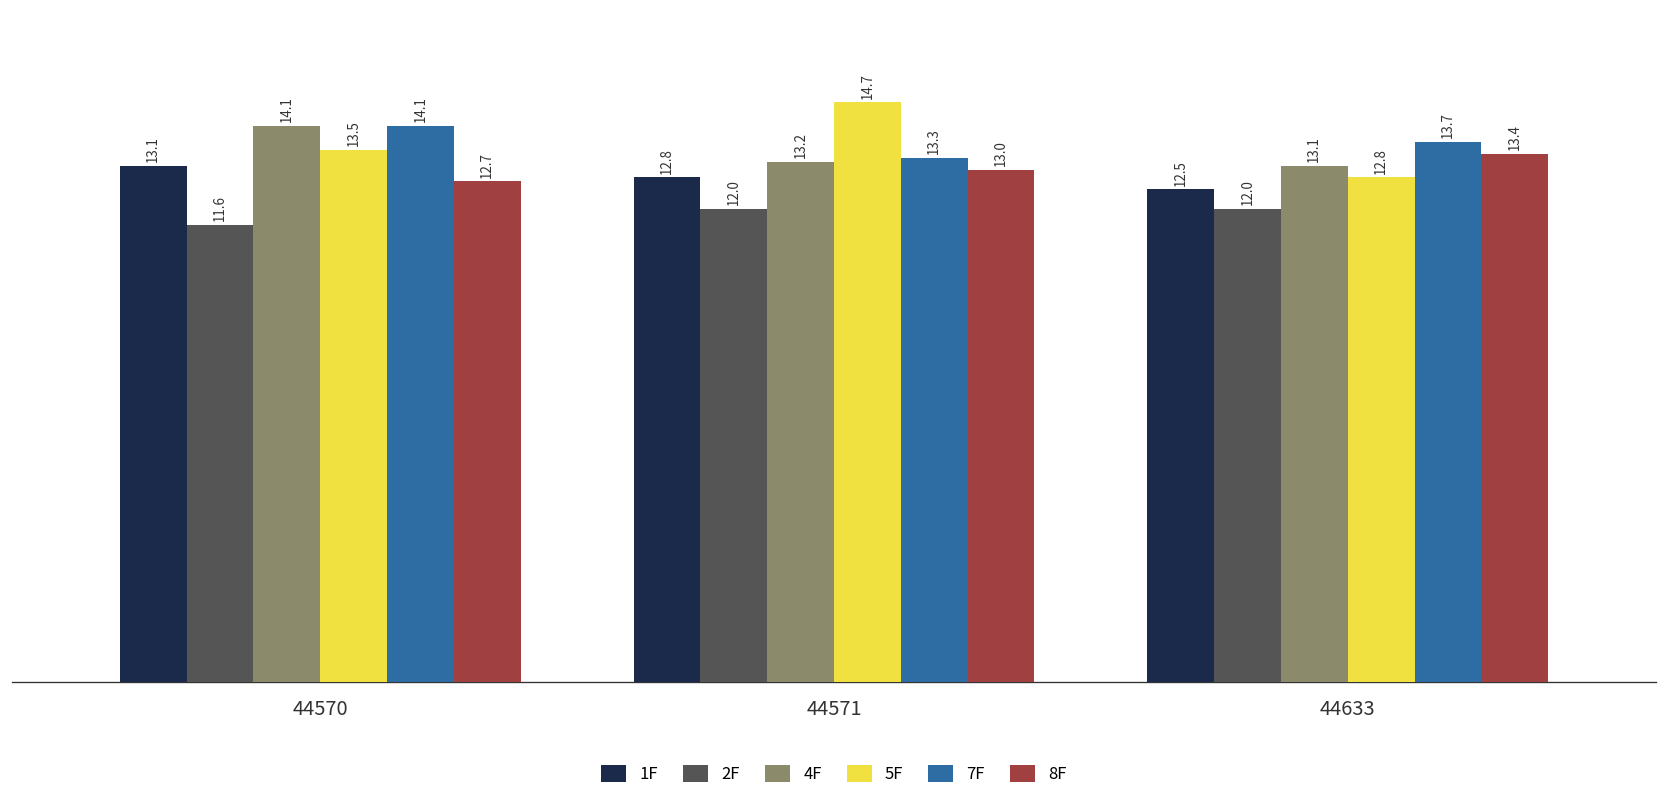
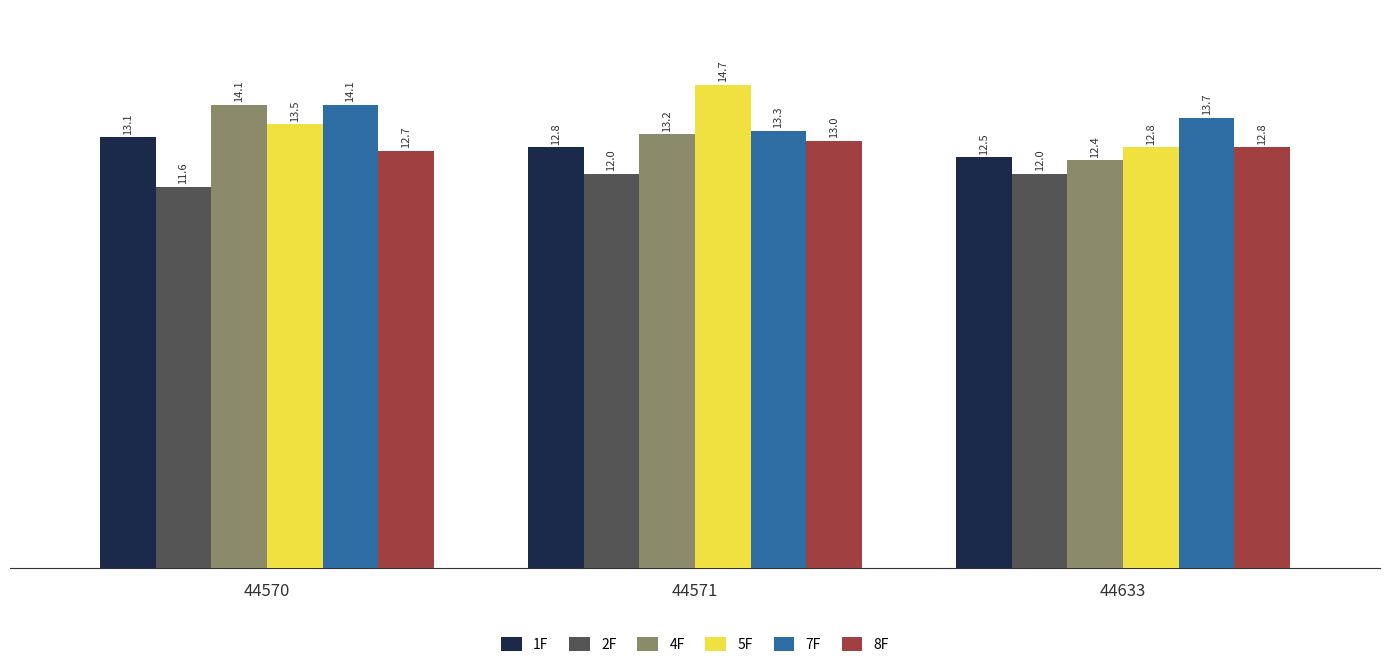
  {
    "1F": {
      "44570": 13.1,
      "44571": 12.8,
      "44633": 12.5
    },
    "2F": {
      "44570": 11.6,
      "44571": 12.0,
      "44633": 12.0
    },
    "4F": {
      "44570": 14.1,
      "44571": 13.2,
-     "44633": 13.1
+     "44633": 12.4
    },
    "5F": {
      "44570": 13.5,
      "44571": 14.7,
      "44633": 12.8
    },
    "7F": {
      "44570": 14.1,
      "44571": 13.3,
      "44633": 13.7
    },
    "8F": {
      "44570": 12.7,
      "44571": 13.0,
-     "44633": 13.4
+     "44633": 12.8
    }
  }
